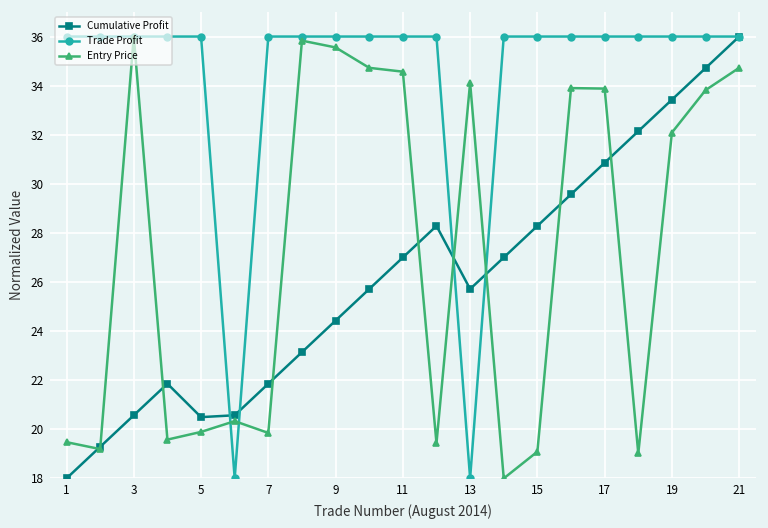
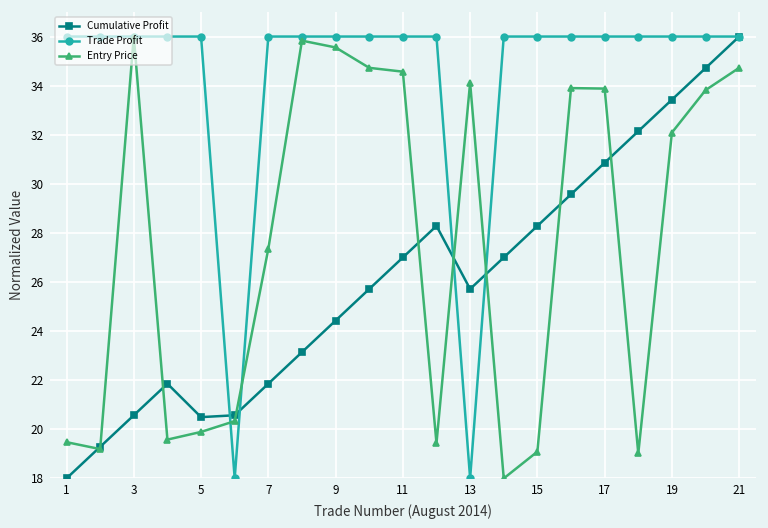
  {
    "Cumulative Profit": {
      "1": 18.0,
      "3": 20.6,
      "5": 20.5,
      "7": 21.9,
      "9": 24.4,
      "11": 27.0,
      "13": 25.7,
      "15": 28.3,
      "17": 30.9,
      "19": 33.4
    },
    "Trade Profit": {
      "5": 36.0,
      "7": 36.0,
      "9": 36.0,
      "11": 36.0,
      "13": 18.0,
      "15": 36.0,
      "17": 36.0,
      "19": 36.0
    },
    "Entry Price": {
      "1": 19.5,
      "5": 19.9,
-     "7": 19.9,
+     "7": 27.4,
      "9": 35.6,
      "11": 34.6,
      "13": 34.1,
      "15": 19.1,
      "17": 33.9,
      "19": 32.1,
      "21": 34.7
    }
  }
